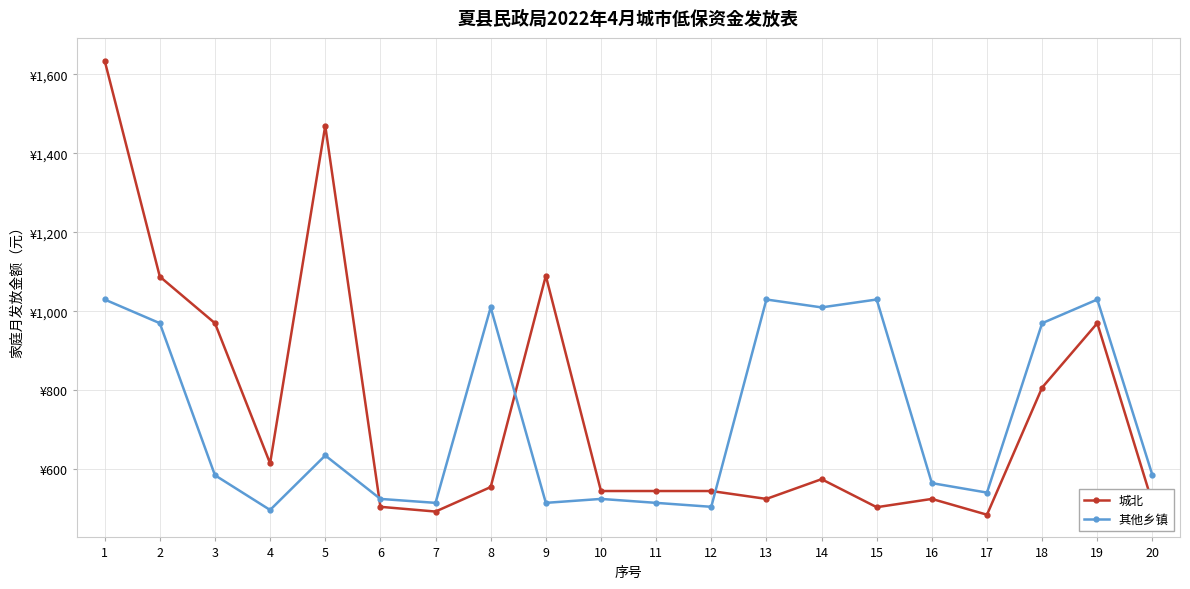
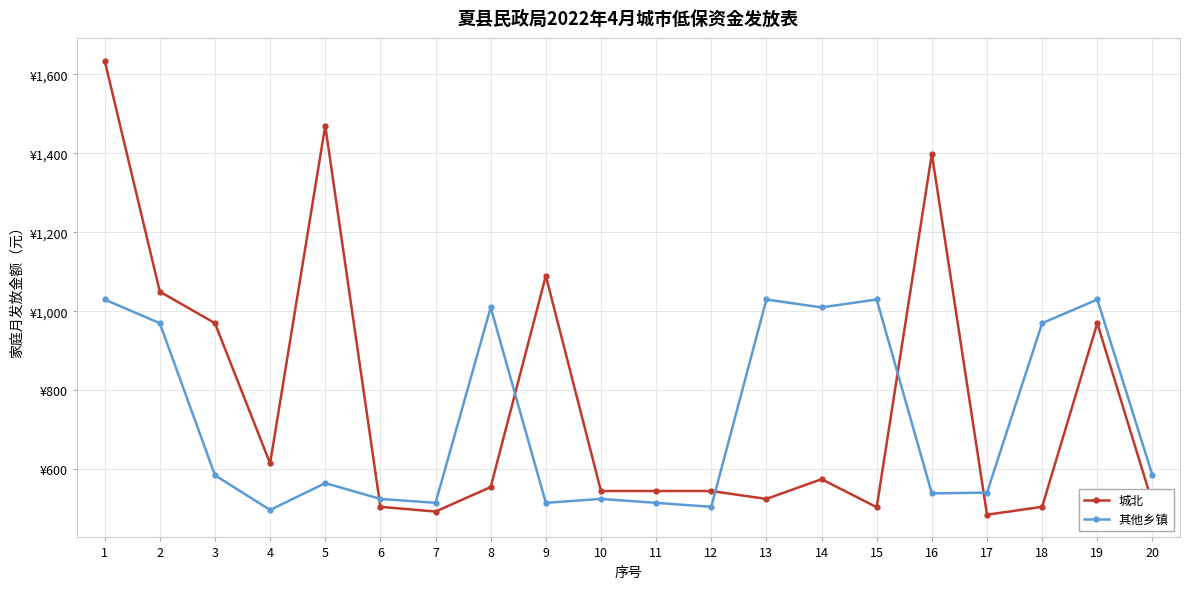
  {
    "城北": {
      "1": "¥1,640",
-     "2": "¥1,090",
+     "2": "¥1,050",
      "3": "¥970",
      "4": "¥620",
      "5": "¥1,470",
      "6": "¥510",
      "7": "¥490",
      "8": "¥560",
      "9": "¥1,090",
      "10": "¥550",
      "11": "¥550",
      "12": "¥550",
      "13": "¥530",
      "14": "¥580",
      "15": "¥500",
-     "16": "¥530",
+     "16": "¥1,400",
      "17": "¥490",
-     "18": "¥810",
+     "18": "¥510",
      "19": "¥970"
    },
    "其他乡镇": {
      "1": "¥1,030",
      "2": "¥970",
      "3": "¥590",
      "4": "¥500",
-     "5": "¥640",
+     "5": "¥570",
      "6": "¥530",
      "7": "¥520",
      "8": "¥1,010",
      "9": "¥520",
      "10": "¥530",
      "11": "¥520",
      "12": "¥510",
      "13": "¥1,030",
      "14": "¥1,010",
      "15": "¥1,030",
-     "16": "¥570",
+     "16": "¥540",
      "17": "¥540",
      "18": "¥970",
      "19": "¥1,030",
      "20": "¥590"
    }
  }
